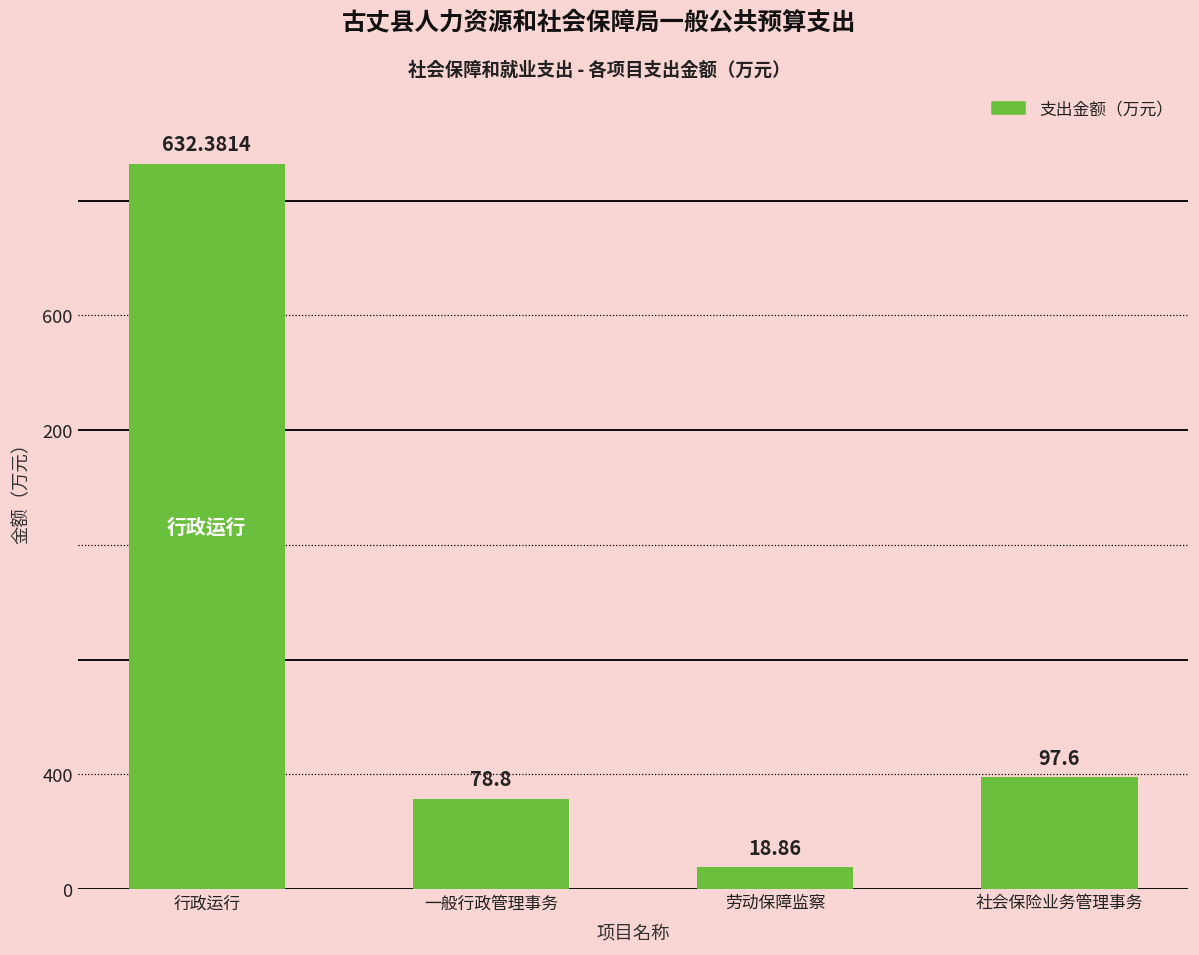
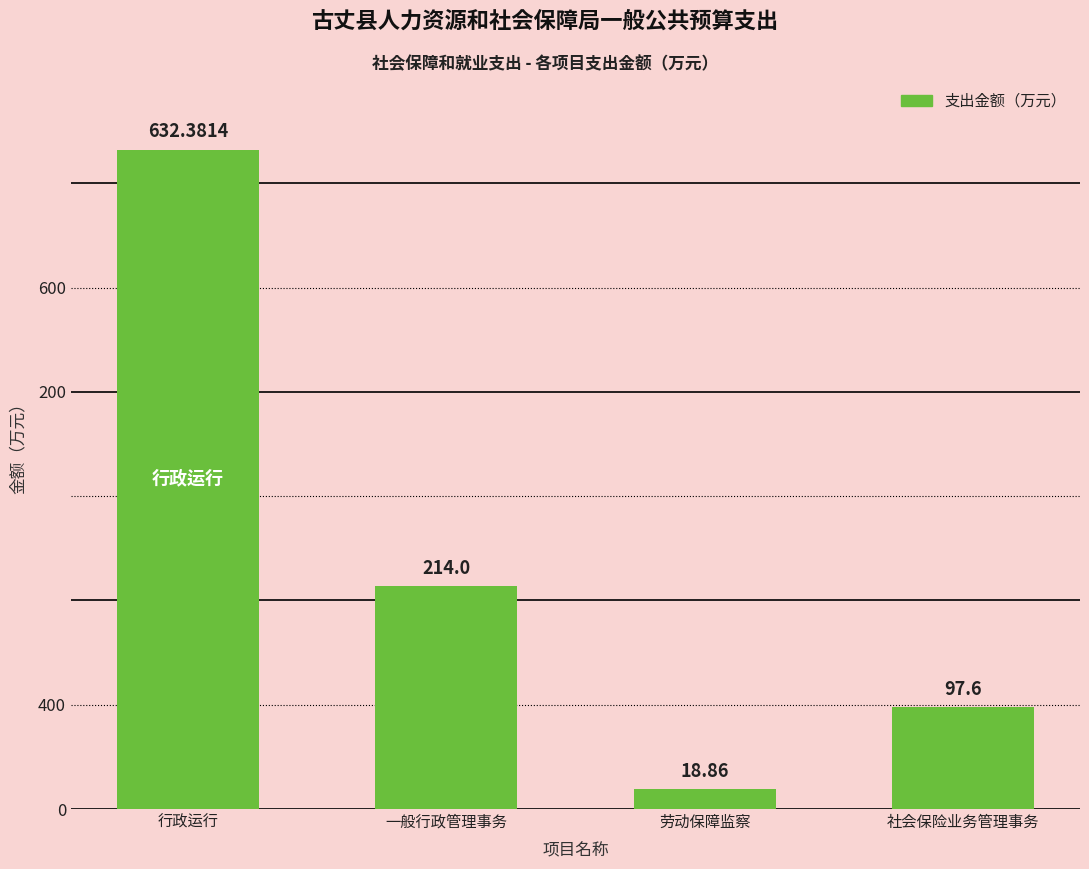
  {
    "行政运行": 632.3814,
-   "一般行政管理事务": 78.8,
+   "一般行政管理事务": 214.0,
    "劳动保障监察": 18.86,
    "社会保险业务管理事务": 97.6
  }
